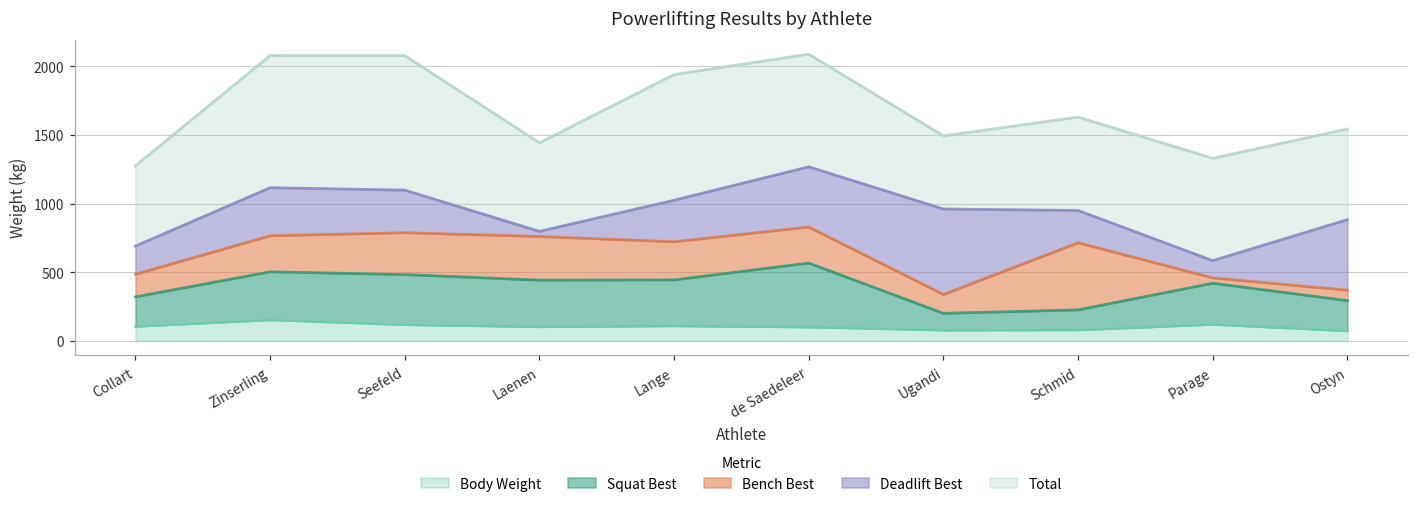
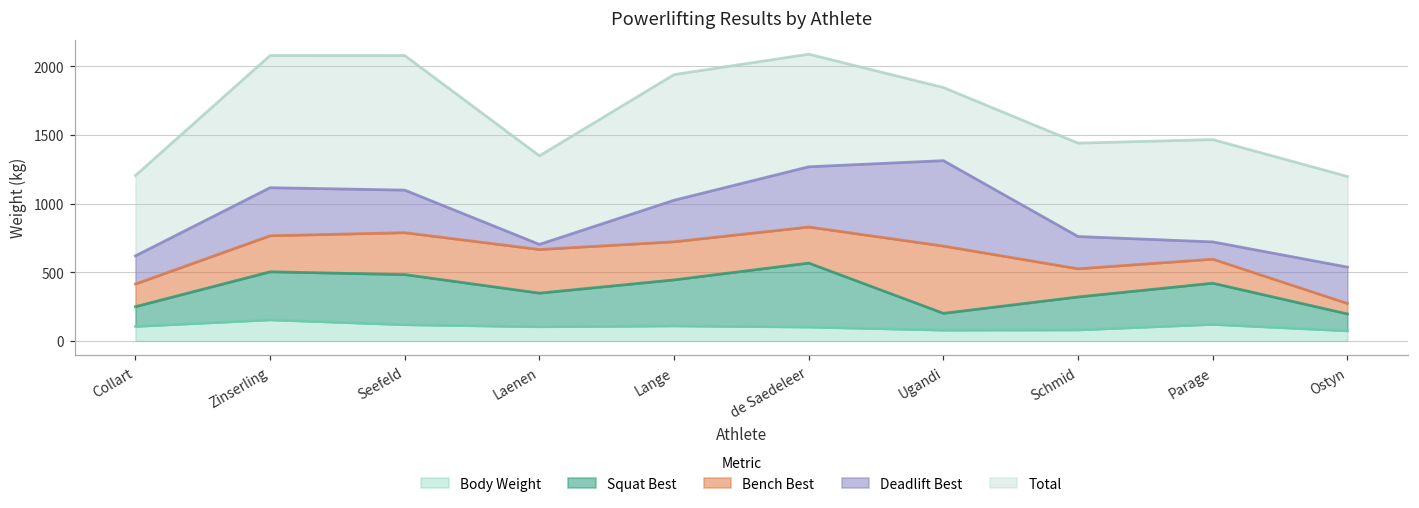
  {
    "Squat Best": {
-     "Collart": 220,
+     "Collart": 140,
      "Zinserling": 350,
      "Seefeld": 370,
-     "Laenen": 340,
+     "Laenen": 250,
      "Lange": 340,
      "de Saedeleer": 470,
      "Ugandi": 120,
-     "Schmid": 150,
+     "Schmid": 240,
      "Parage": 300,
-     "Ostyn": 220
+     "Ostyn": 120
    },
    "Bench Best": {
      "Collart": 170,
      "Zinserling": 260,
      "Seefeld": 310,
      "Laenen": 320,
      "Lange": 280,
      "de Saedeleer": 260,
-     "Ugandi": 140,
-     "Schmid": 490,
-     "Parage": 40,
+     "Ugandi": 490,
+     "Schmid": 210,
+     "Parage": 180,
      "Ostyn": 80
    },
    "Deadlift Best": {
      "Collart": 200,
      "Zinserling": 350,
      "Seefeld": 310,
      "Laenen": 40,
      "Lange": 300,
      "de Saedeleer": 440,
      "Ugandi": 620,
      "Schmid": 240,
      "Parage": 130,
-     "Ostyn": 510
+     "Ostyn": 260
    }
  }
